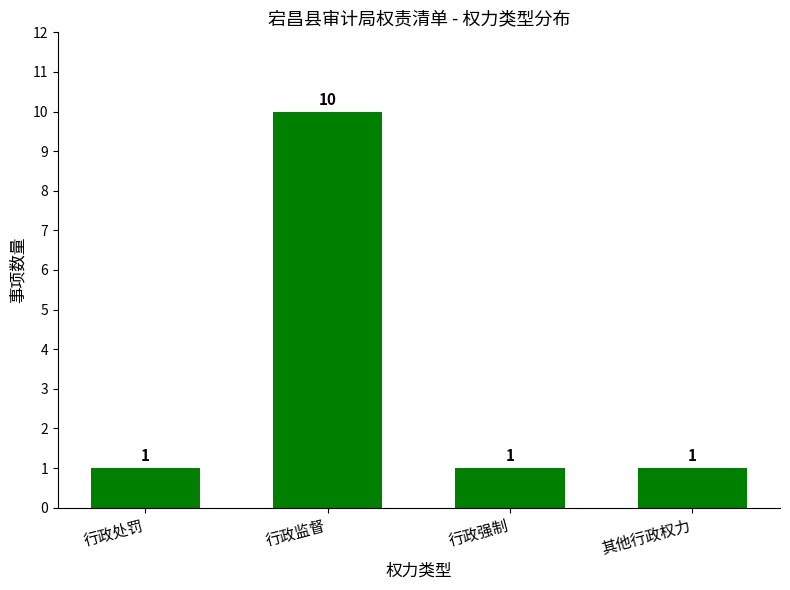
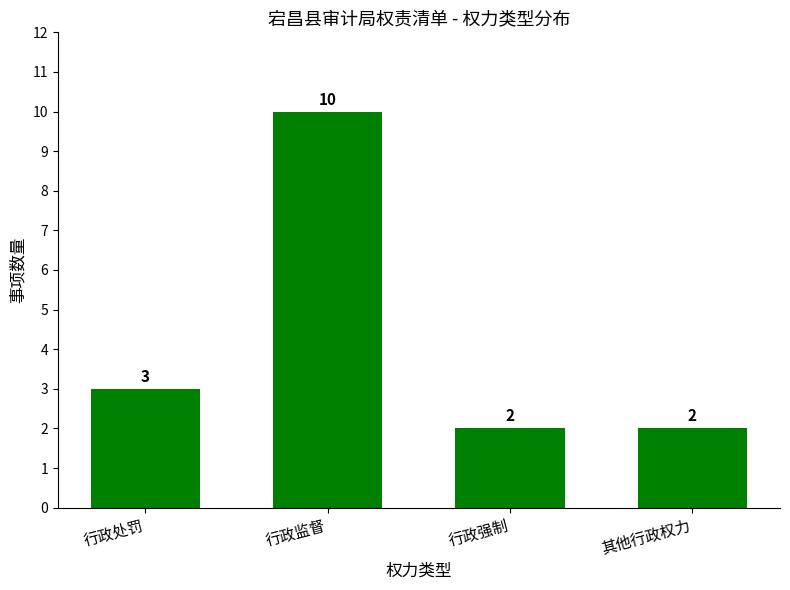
  {
-   "行政处罚": 1,
+   "行政处罚": 3,
    "行政监督": 10,
-   "行政强制": 1,
-   "其他行政权力": 1
+   "行政强制": 2,
+   "其他行政权力": 2
  }
